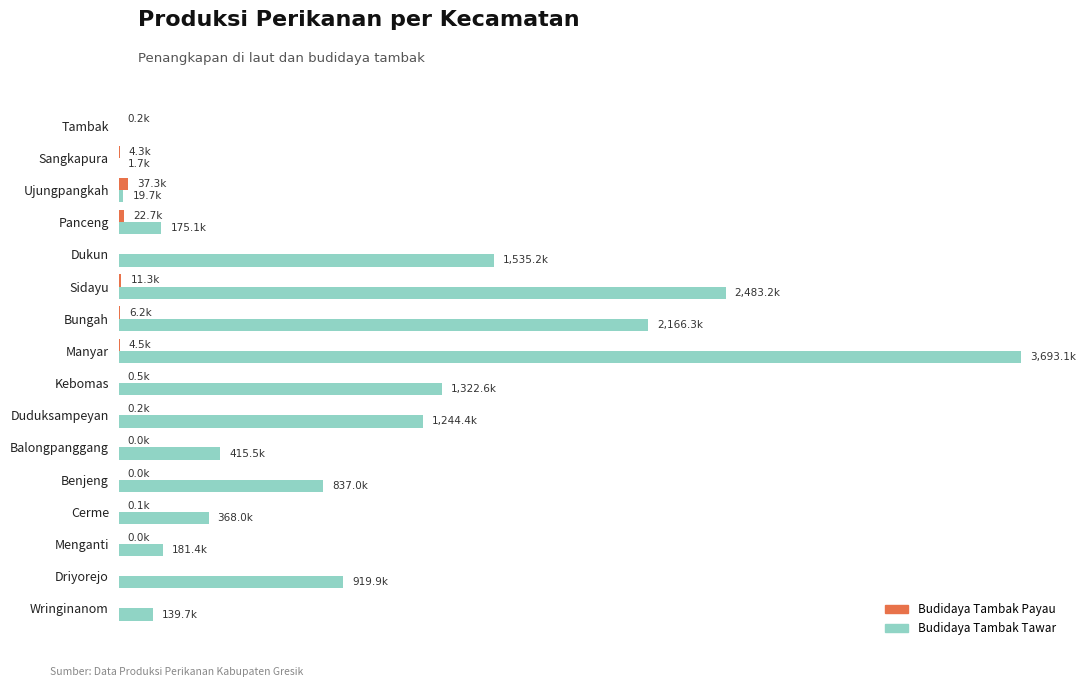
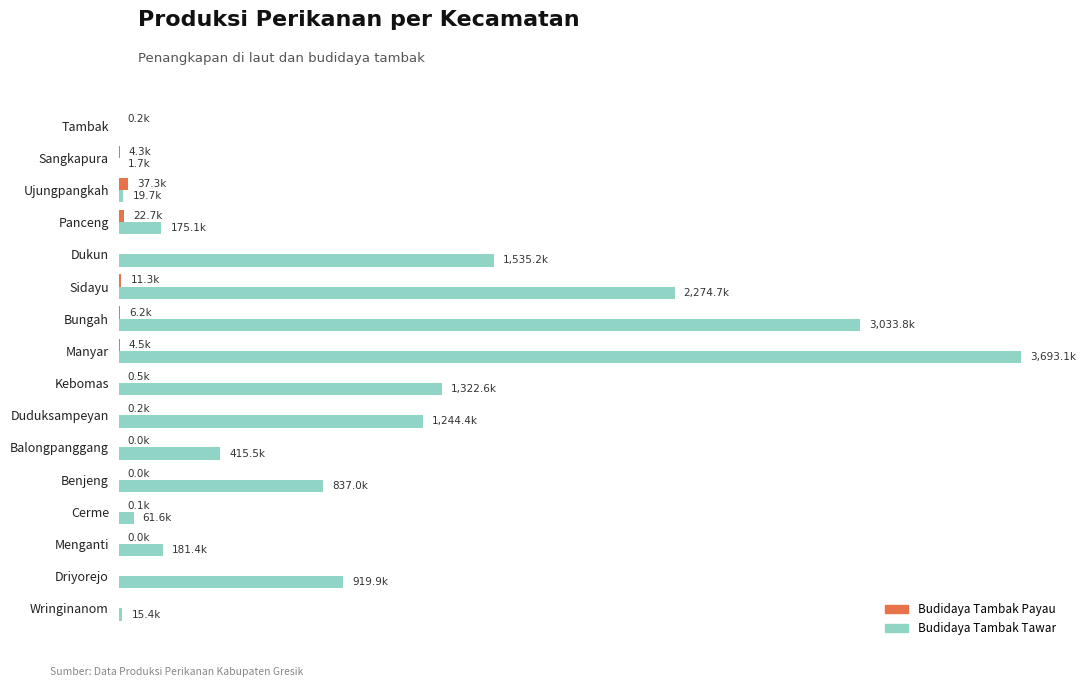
  {
    "Budidaya Tambak Payau": {
      "Tambak": "0.2k",
      "Sangkapura": "4.3k",
      "Ujungpangkah": "37.3k",
      "Panceng": "22.7k",
      "Sidayu": "11.3k",
      "Bungah": "6.2k",
      "Manyar": "4.5k",
      "Kebomas": "0.5k",
      "Duduksampeyan": "0.2k",
      "Balongpanggang": "0.0k",
      "Benjeng": "0.0k",
      "Cerme": "0.1k",
      "Menganti": "0.0k"
    },
    "Budidaya Tambak Tawar": {
      "Sangkapura": "1.7k",
      "Ujungpangkah": "19.7k",
      "Panceng": "175.1k",
      "Dukun": "1,535.2k",
-     "Sidayu": "2,483.2k",
-     "Bungah": "2,166.3k",
+     "Sidayu": "2,274.7k",
+     "Bungah": "3,033.8k",
      "Manyar": "3,693.1k",
      "Kebomas": "1,322.6k",
      "Duduksampeyan": "1,244.4k",
      "Balongpanggang": "415.5k",
      "Benjeng": "837.0k",
-     "Cerme": "368.0k",
+     "Cerme": "61.6k",
      "Menganti": "181.4k",
      "Driyorejo": "919.9k",
-     "Wringinanom": "139.7k"
+     "Wringinanom": "15.4k"
    }
  }
